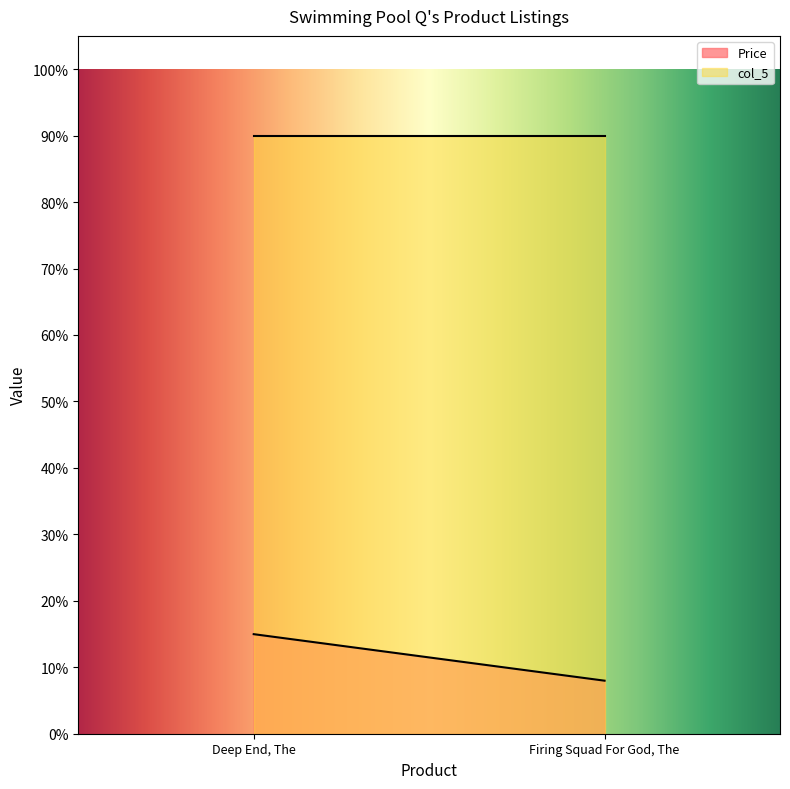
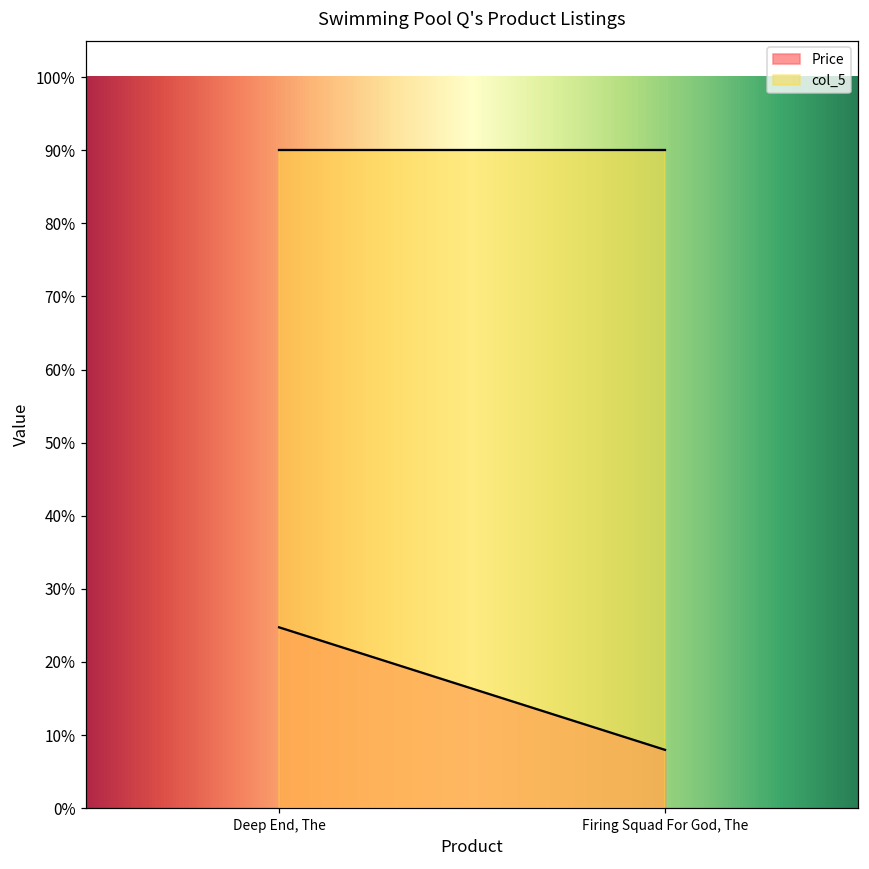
  {
    "Price": {
-     "Deep End, The": "15%",
+     "Deep End, The": "25%",
      "Firing Squad For God, The": "8%"
    },
    "col_5": {
      "Deep End, The": "90%",
      "Firing Squad For God, The": "90%"
    }
  }
